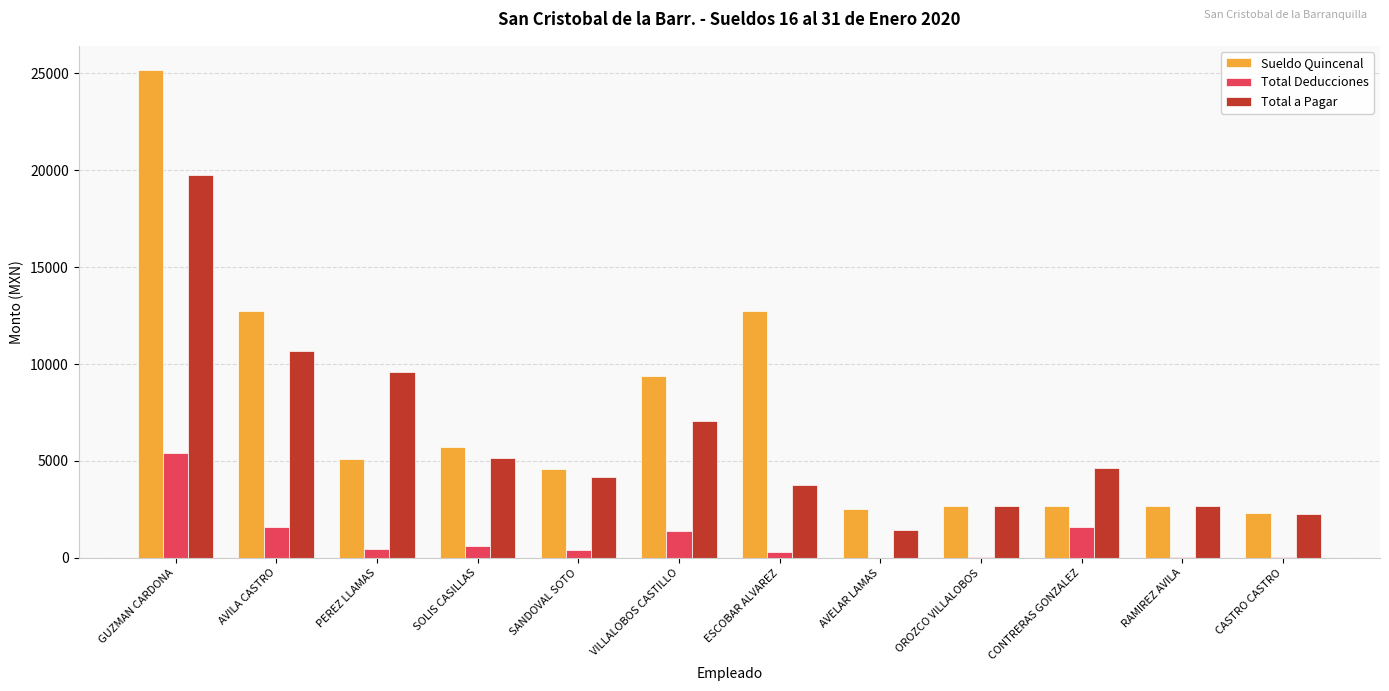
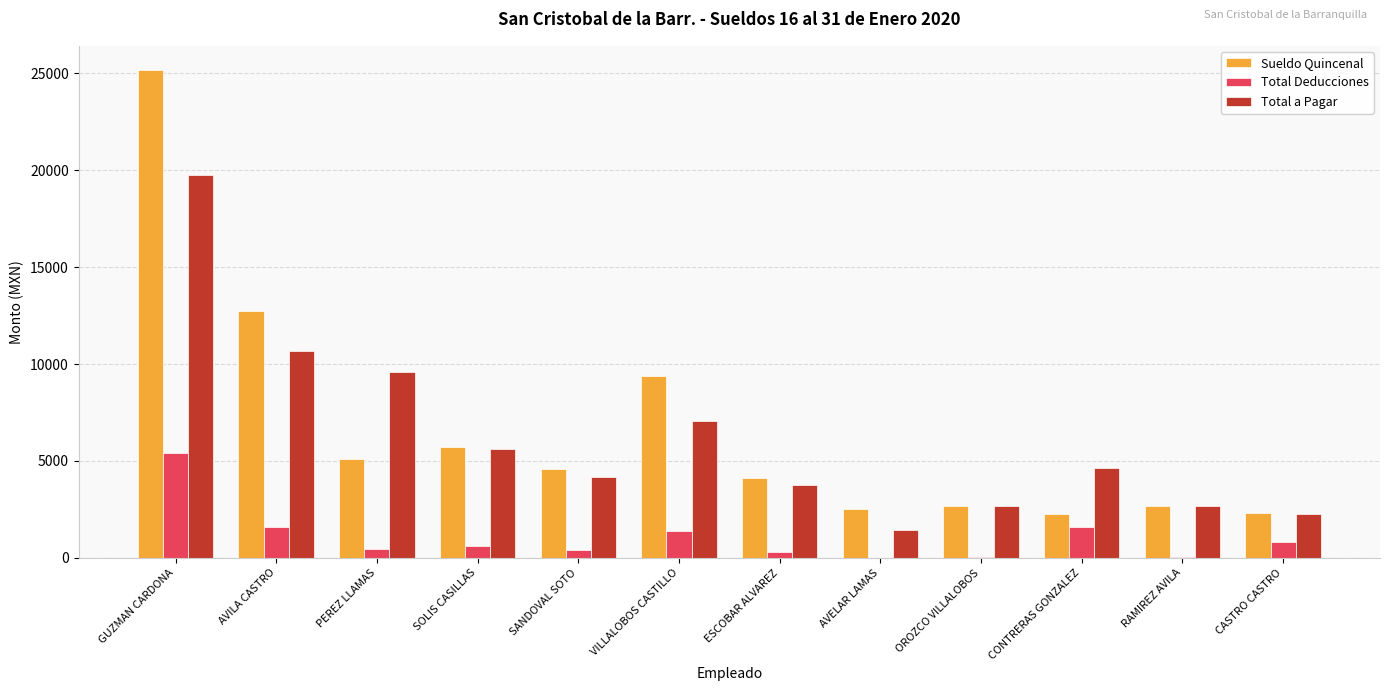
  {
    "Sueldo Quincenal": {
      "GUZMAN CARDONA": 25200,
      "AVILA CASTRO": 12800,
      "PEREZ LLAMAS": 5100,
      "SOLIS CASILLAS": 5700,
      "SANDOVAL SOTO": 4600,
      "VILLALOBOS CASTILLO": 9400,
-     "ESCOBAR ALVAREZ": 12700,
+     "ESCOBAR ALVAREZ": 4100,
      "AVELAR LAMAS": 2500,
      "OROZCO VILLALOBOS": 2700,
-     "CONTRERAS GONZALEZ": 2700,
+     "CONTRERAS GONZALEZ": 2200,
      "RAMIREZ AVILA": 2700,
      "CASTRO CASTRO": 2300
    },
    "Total Deducciones": {
      "GUZMAN CARDONA": 5400,
      "AVILA CASTRO": 1600,
      "PEREZ LLAMAS": 500,
      "SOLIS CASILLAS": 600,
      "SANDOVAL SOTO": 400,
      "VILLALOBOS CASTILLO": 1400,
      "ESCOBAR ALVAREZ": 300,
      "AVELAR LAMAS": 0,
      "CONTRERAS GONZALEZ": 1600,
-     "CASTRO CASTRO": 0
+     "CASTRO CASTRO": 800
    },
    "Total a Pagar": {
      "GUZMAN CARDONA": 19700,
      "AVILA CASTRO": 10600,
      "PEREZ LLAMAS": 9600,
-     "SOLIS CASILLAS": 5100,
+     "SOLIS CASILLAS": 5600,
      "SANDOVAL SOTO": 4200,
      "VILLALOBOS CASTILLO": 7000,
      "ESCOBAR ALVAREZ": 3800,
      "AVELAR LAMAS": 1400,
      "OROZCO VILLALOBOS": 2700,
      "CONTRERAS GONZALEZ": 4700,
      "RAMIREZ AVILA": 2700,
      "CASTRO CASTRO": 2300
    }
  }
